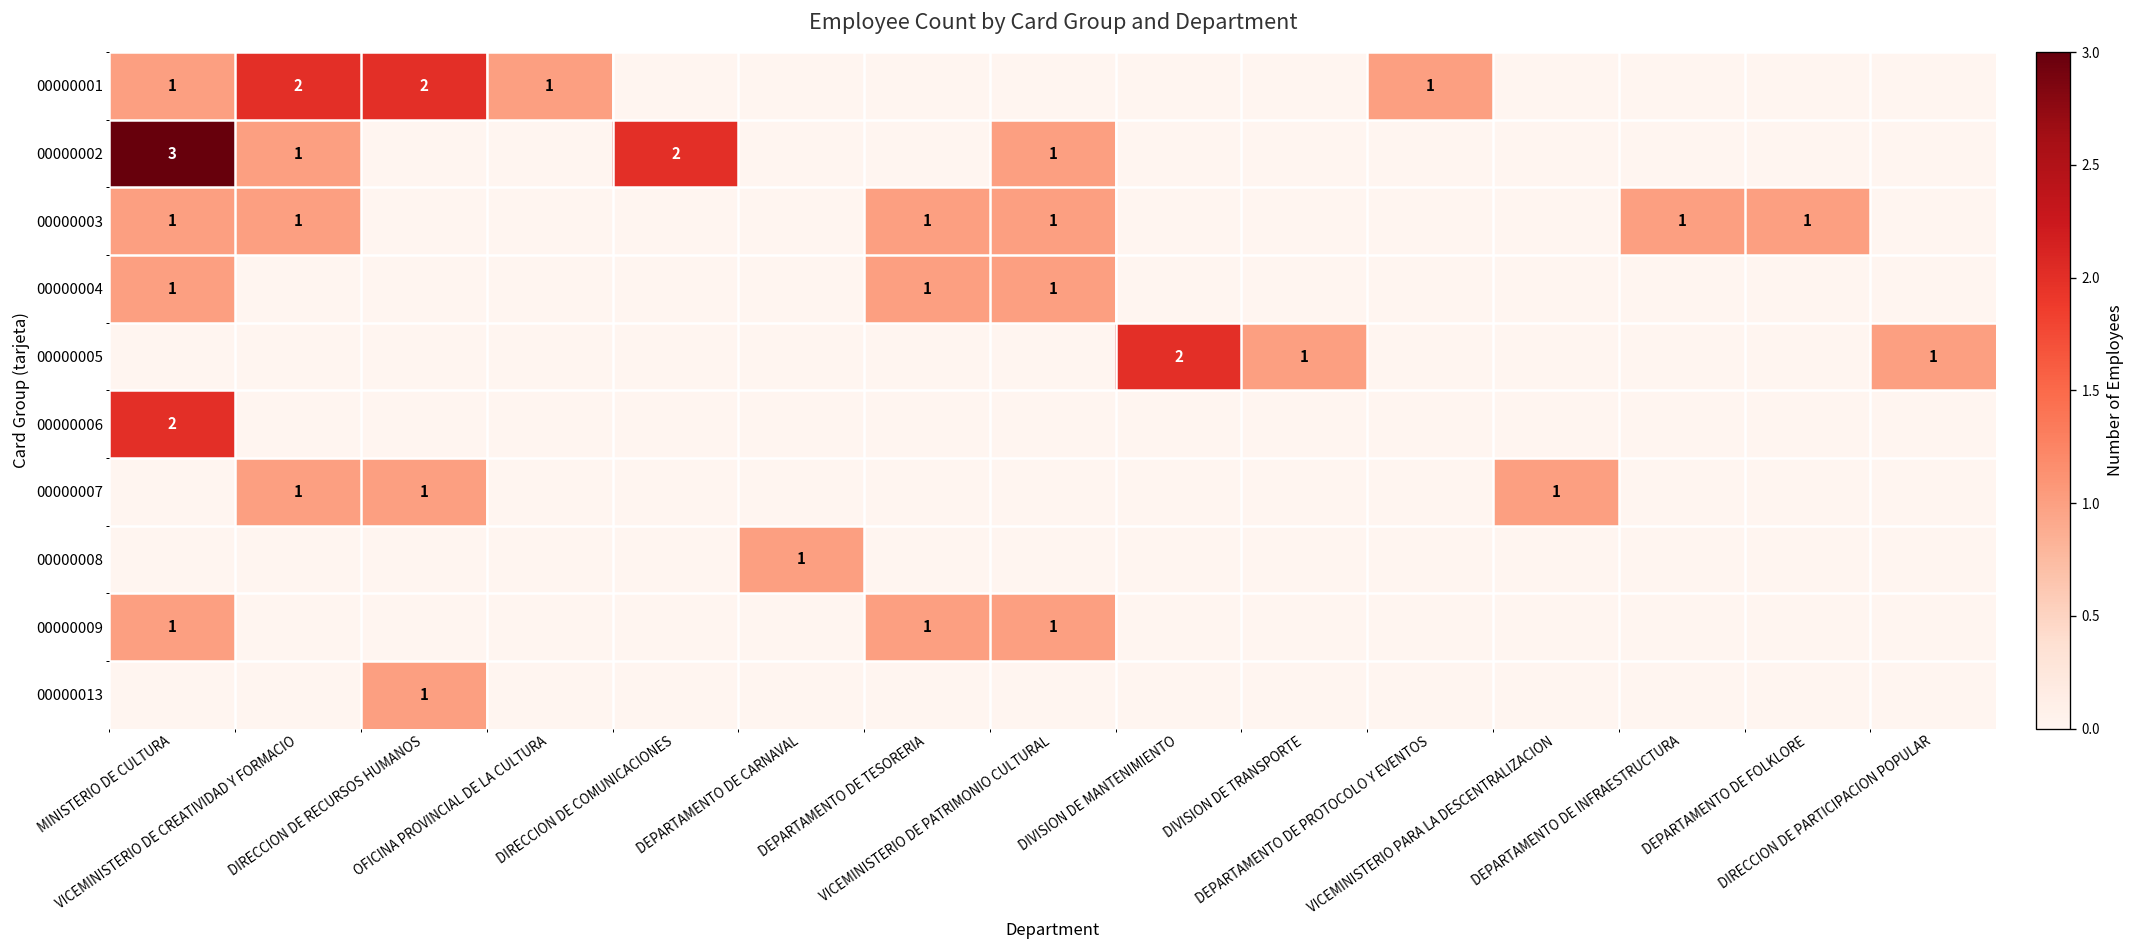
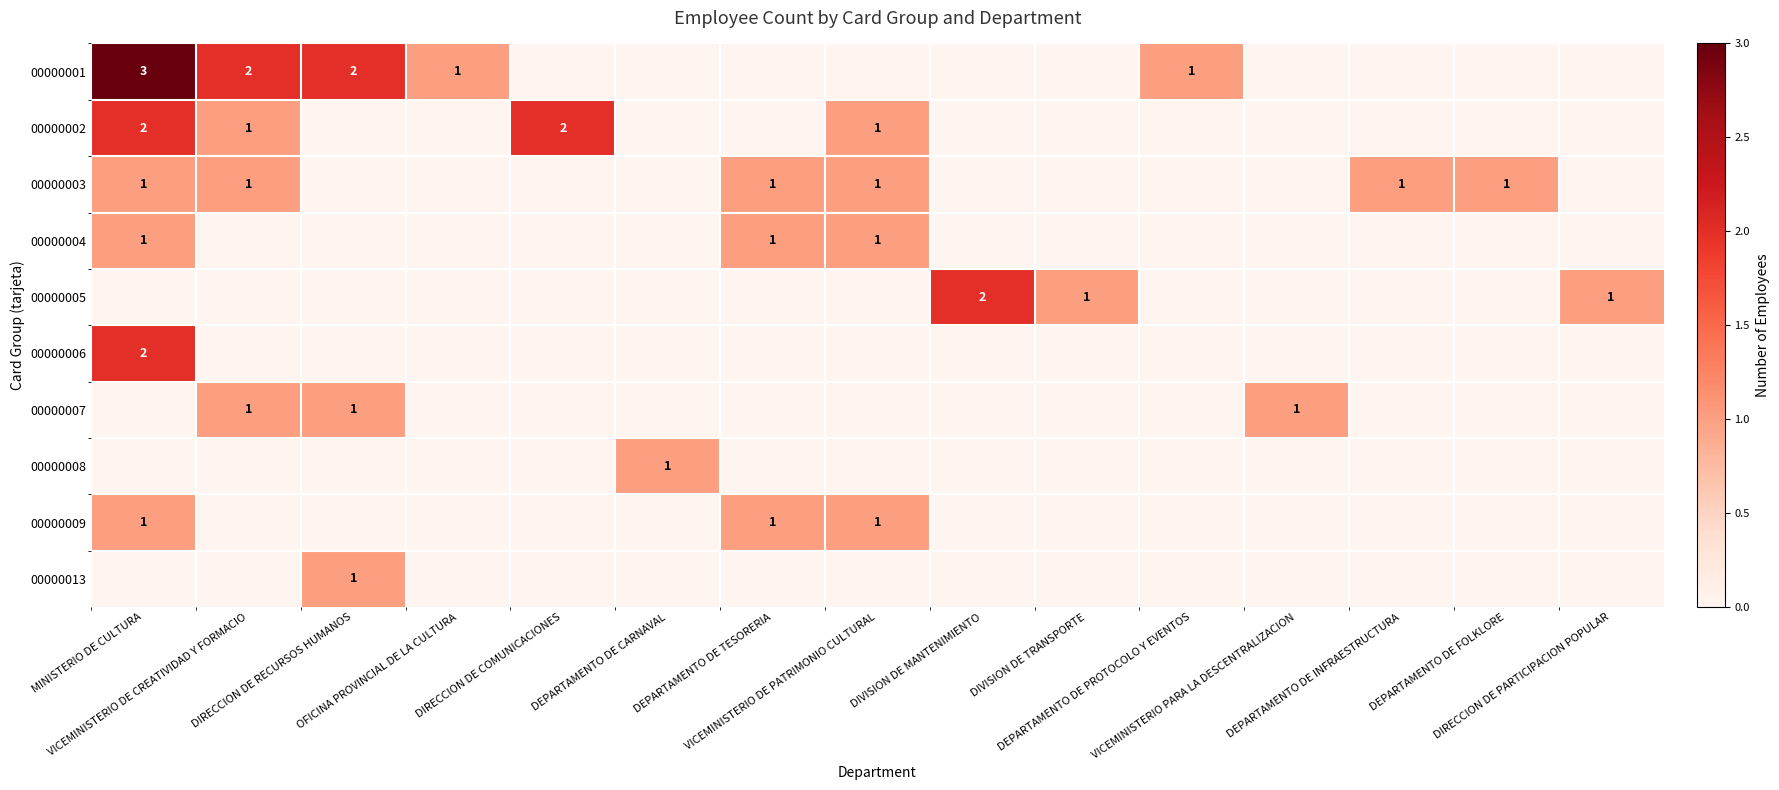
  {
    "00000001": {
-     "MINISTERIO DE CULTURA": 1,
+     "MINISTERIO DE CULTURA": 3,
      "VICEMINISTERIO DE CREATIVIDAD Y FORMACIO": 2,
      "DIRECCION DE RECURSOS HUMANOS": 2,
      "OFICINA PROVINCIAL DE LA CULTURA": 1,
      "DEPARTAMENTO DE PROTOCOLO Y EVENTOS": 1
    },
    "00000002": {
-     "MINISTERIO DE CULTURA": 3,
+     "MINISTERIO DE CULTURA": 2,
      "VICEMINISTERIO DE CREATIVIDAD Y FORMACIO": 1,
      "DIRECCION DE COMUNICACIONES": 2,
      "VICEMINISTERIO DE PATRIMONIO CULTURAL": 1
    },
    "00000003": {
      "MINISTERIO DE CULTURA": 1,
      "VICEMINISTERIO DE CREATIVIDAD Y FORMACIO": 1,
      "DEPARTAMENTO DE TESORERIA": 1,
      "VICEMINISTERIO DE PATRIMONIO CULTURAL": 1,
      "DEPARTAMENTO DE INFRAESTRUCTURA": 1,
      "DEPARTAMENTO DE FOLKLORE": 1
    },
    "00000004": {
      "MINISTERIO DE CULTURA": 1,
      "DEPARTAMENTO DE TESORERIA": 1,
      "VICEMINISTERIO DE PATRIMONIO CULTURAL": 1
    },
    "00000005": {
      "DIVISION DE MANTENIMIENTO": 2,
      "DIVISION DE TRANSPORTE": 1,
      "DIRECCION DE PARTICIPACION POPULAR": 1
    },
    "00000006": {
      "MINISTERIO DE CULTURA": 2
    },
    "00000007": {
      "VICEMINISTERIO DE CREATIVIDAD Y FORMACIO": 1,
      "DIRECCION DE RECURSOS HUMANOS": 1,
      "VICEMINISTERIO PARA LA DESCENTRALIZACION": 1
    },
    "00000008": {
      "DEPARTAMENTO DE CARNAVAL": 1
    },
    "00000009": {
      "MINISTERIO DE CULTURA": 1,
      "DEPARTAMENTO DE TESORERIA": 1,
      "VICEMINISTERIO DE PATRIMONIO CULTURAL": 1
    },
    "00000013": {
      "DIRECCION DE RECURSOS HUMANOS": 1
    }
  }
